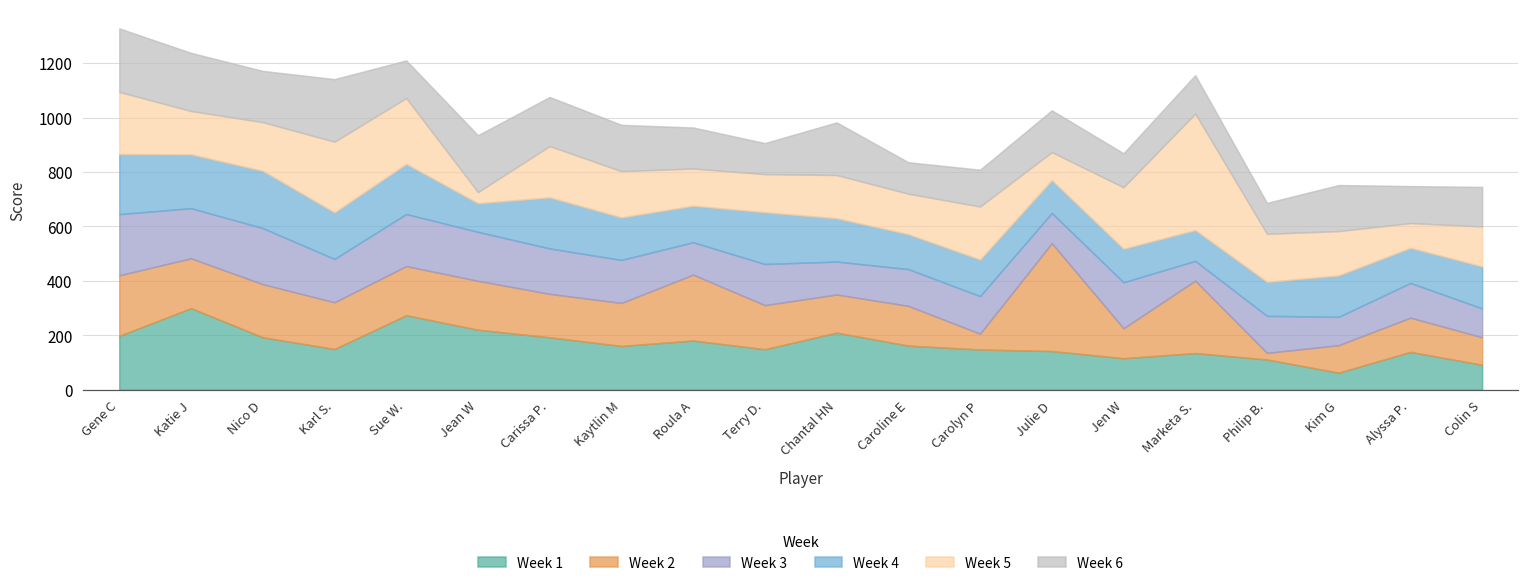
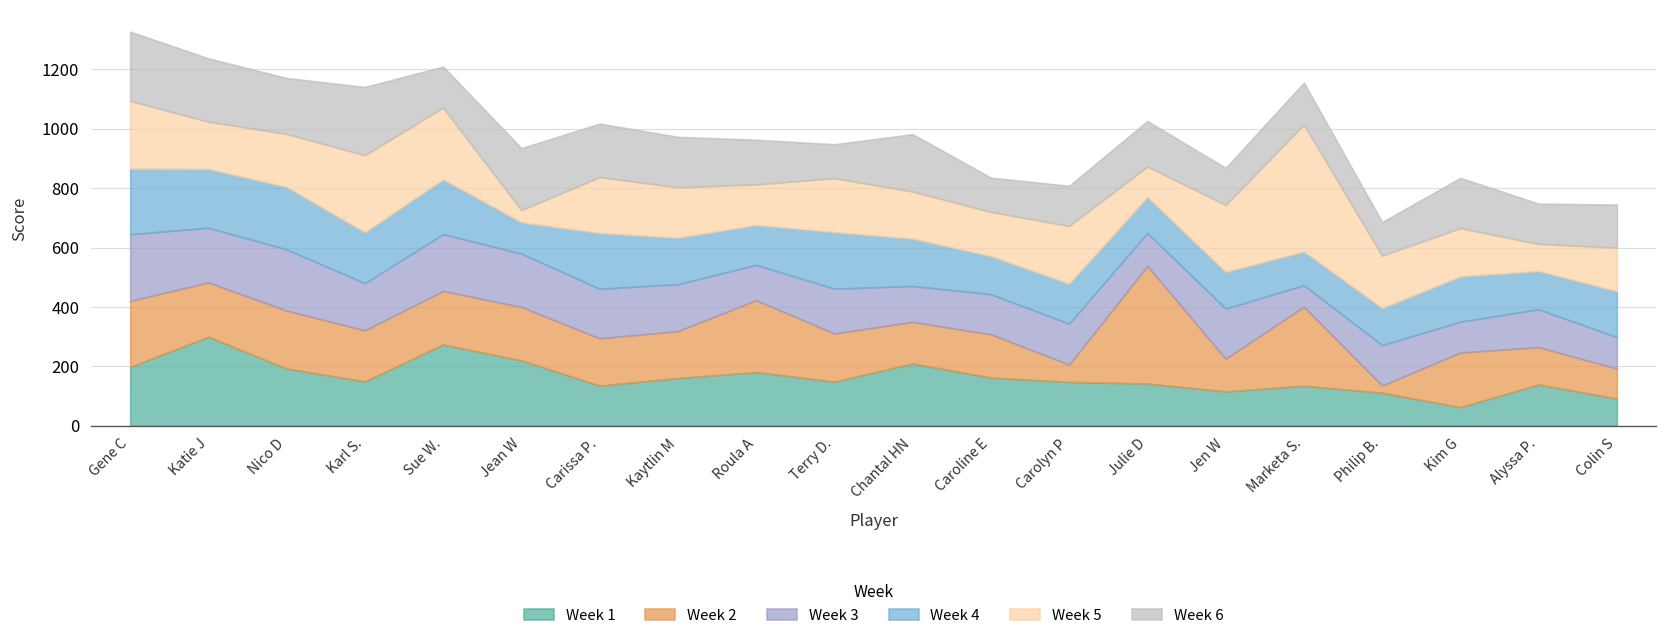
  {
    "Week 1": {
      "Gene C": 200,
      "Katie J": 300,
      "Nico D": 190,
      "Karl S.": 150,
      "Sue W.": 270,
      "Jean W": 220,
-     "Carissa P.": 190,
+     "Carissa P.": 140,
      "Kaytlin M": 160,
      "Roula A": 180,
      "Terry D.": 150,
      "Chantal HN": 210,
      "Caroline E": 160,
      "Carolyn P": 150,
      "Julie D": 140,
      "Jen W": 120,
      "Marketa S.": 140,
      "Philip B.": 110,
      "Kim G": 60,
      "Alyssa P.": 140,
      "Colin S": 90
    },
    "Week 2": {
      "Gene C": 220,
      "Katie J": 180,
      "Nico D": 200,
      "Karl S.": 170,
      "Sue W.": 180,
      "Jean W": 180,
      "Carissa P.": 160,
      "Kaytlin M": 160,
      "Roula A": 240,
      "Terry D.": 160,
      "Chantal HN": 140,
      "Caroline E": 150,
      "Carolyn P": 60,
      "Julie D": 400,
      "Jen W": 110,
      "Marketa S.": 270,
      "Philip B.": 20,
-     "Kim G": 100,
+     "Kim G": 180,
      "Alyssa P.": 130,
      "Colin S": 100
    },
    "Week 5": {
      "Gene C": 230,
      "Katie J": 160,
      "Nico D": 180,
      "Karl S.": 260,
      "Sue W.": 240,
      "Jean W": 40,
      "Carissa P.": 190,
      "Kaytlin M": 170,
      "Roula A": 140,
-     "Terry D.": 140,
+     "Terry D.": 180,
      "Chantal HN": 160,
      "Caroline E": 150,
      "Carolyn P": 200,
      "Julie D": 100,
      "Jen W": 230,
      "Marketa S.": 430,
      "Philip B.": 180,
      "Kim G": 160,
      "Alyssa P.": 90,
      "Colin S": 150
    }
  }
